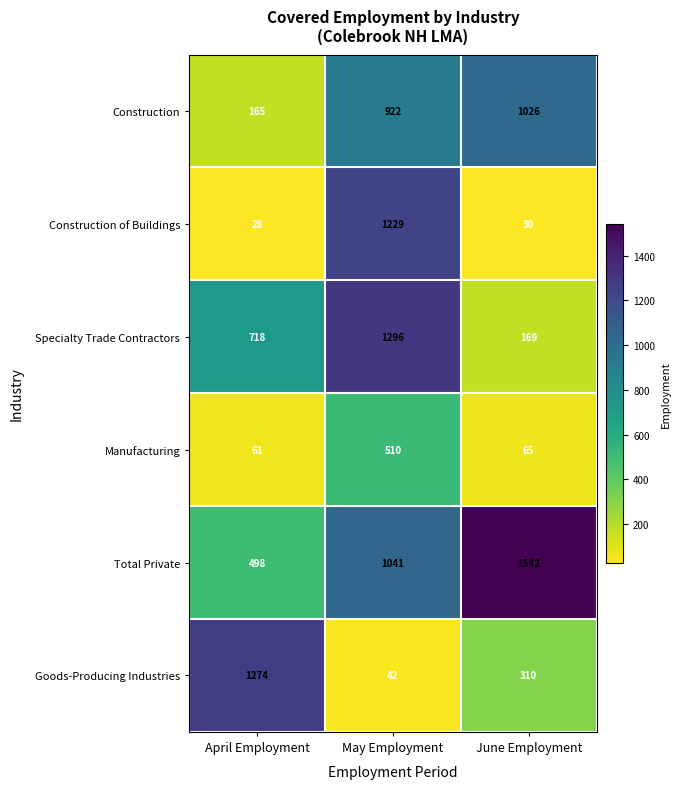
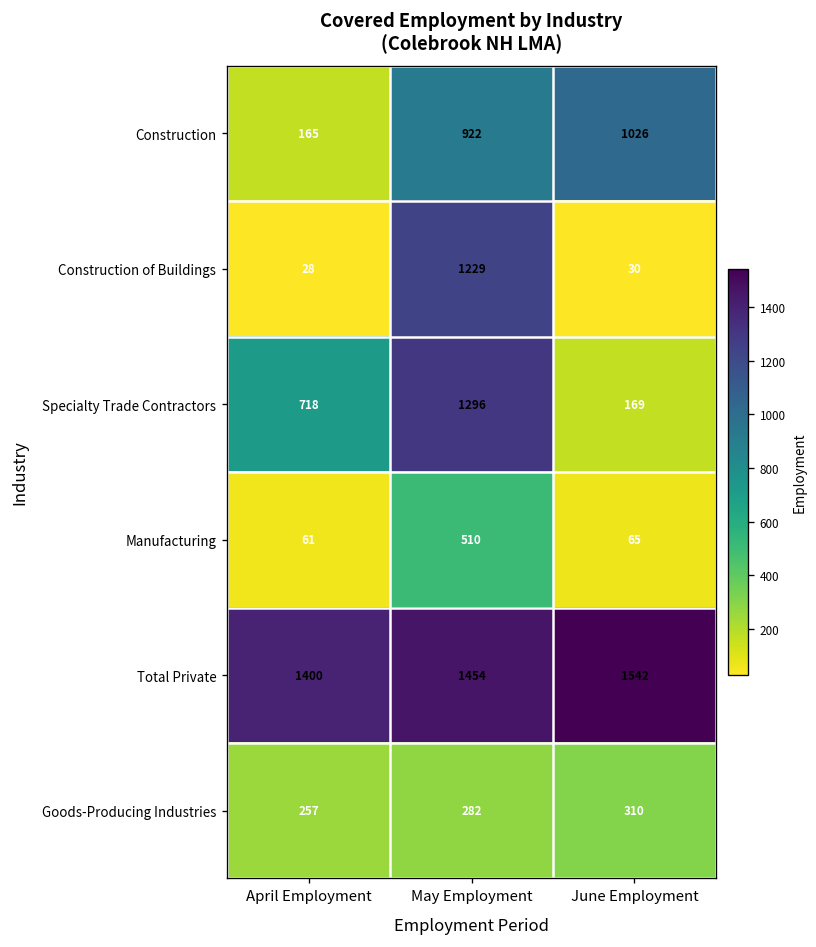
  {
    "Construction": {
      "April Employment": 165,
      "May Employment": 922,
      "June Employment": 1026
    },
    "Construction of Buildings": {
      "April Employment": 28,
      "May Employment": 1229,
      "June Employment": 30
    },
    "Specialty Trade Contractors": {
      "April Employment": 718,
      "May Employment": 1296,
      "June Employment": 169
    },
    "Manufacturing": {
      "April Employment": 61,
      "May Employment": 510,
      "June Employment": 65
    },
    "Total Private": {
-     "April Employment": 498,
-     "May Employment": 1041,
+     "April Employment": 1400,
+     "May Employment": 1454,
      "June Employment": 1542
    },
    "Goods-Producing Industries": {
-     "April Employment": 1274,
-     "May Employment": 42,
+     "April Employment": 257,
+     "May Employment": 282,
      "June Employment": 310
    }
  }
